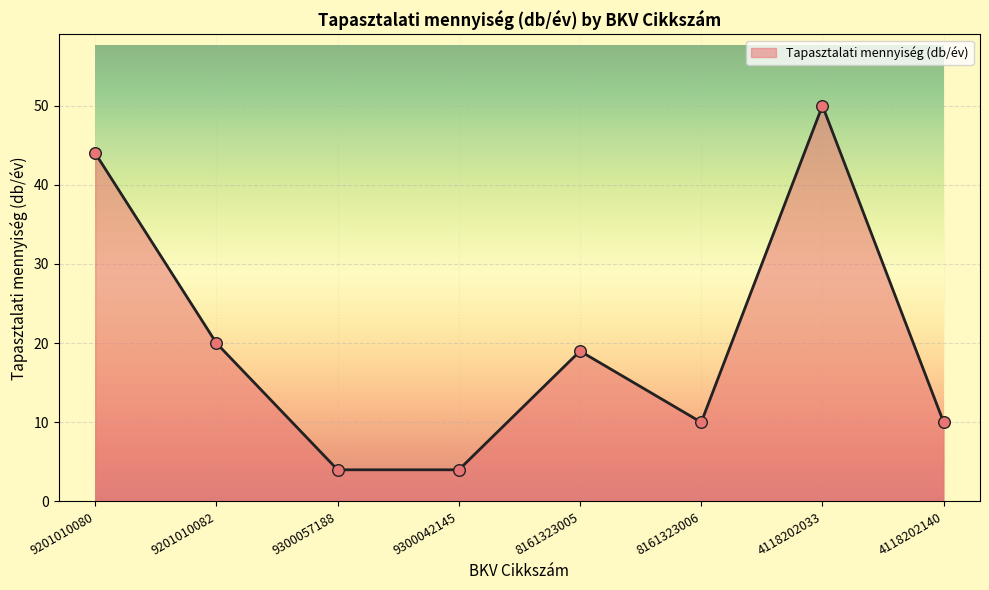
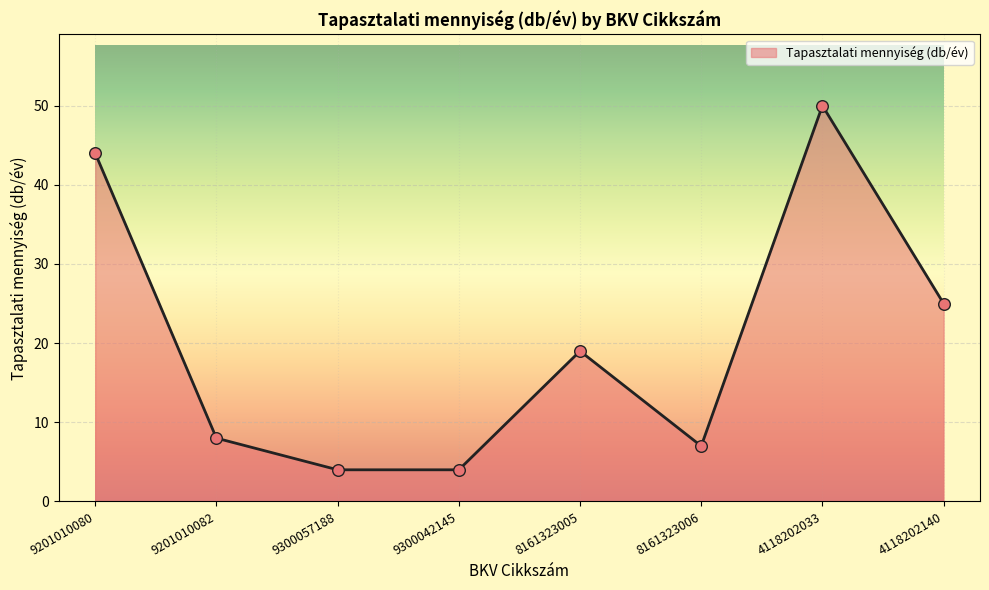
  {
    "9201010080": 44,
-   "9201010082": 20,
+   "9201010082": 8,
    "9300057188": 4,
    "9300042145": 4,
    "8161323005": 19,
-   "8161323006": 10,
+   "8161323006": 7,
    "4118202033": 50,
-   "4118202140": 10
+   "4118202140": 25
  }
